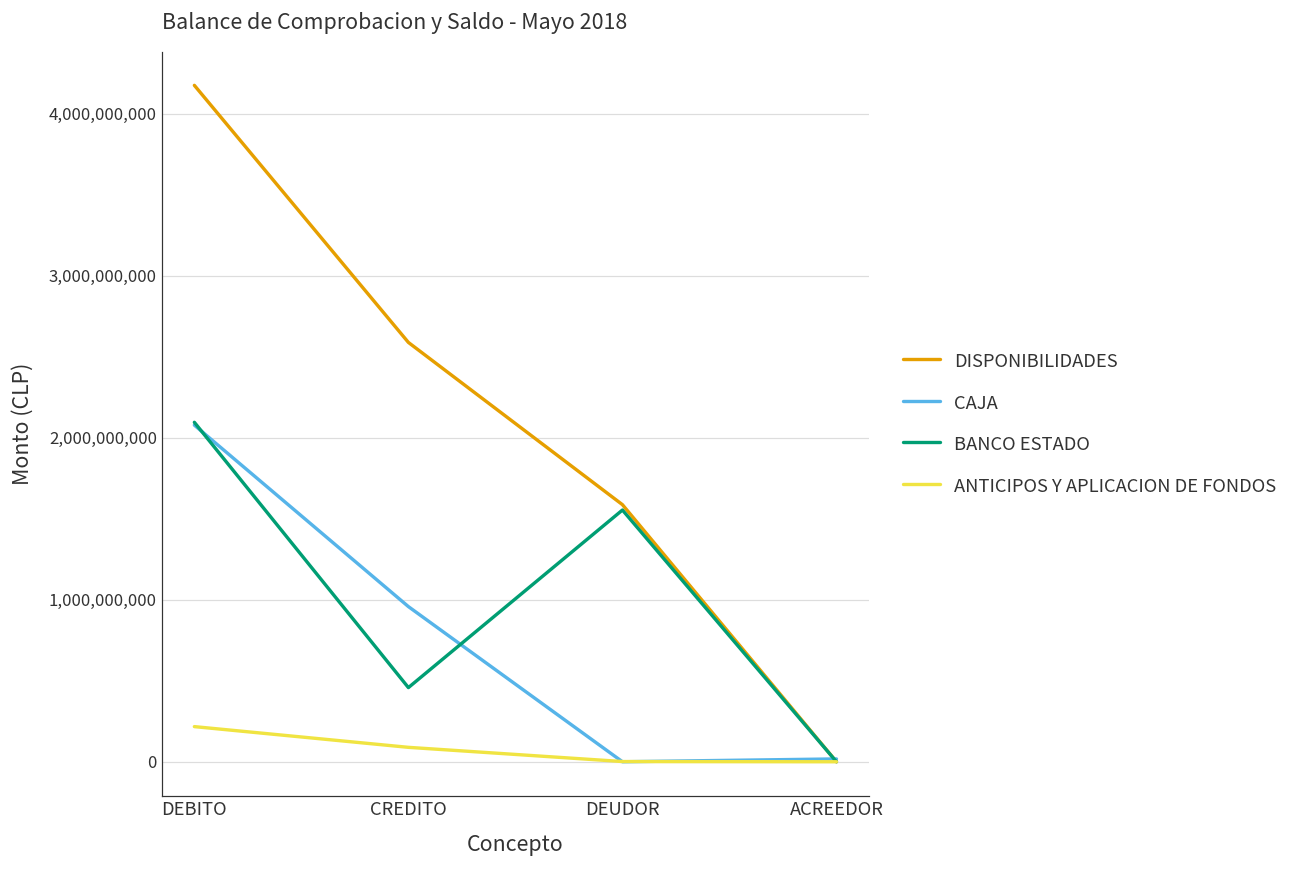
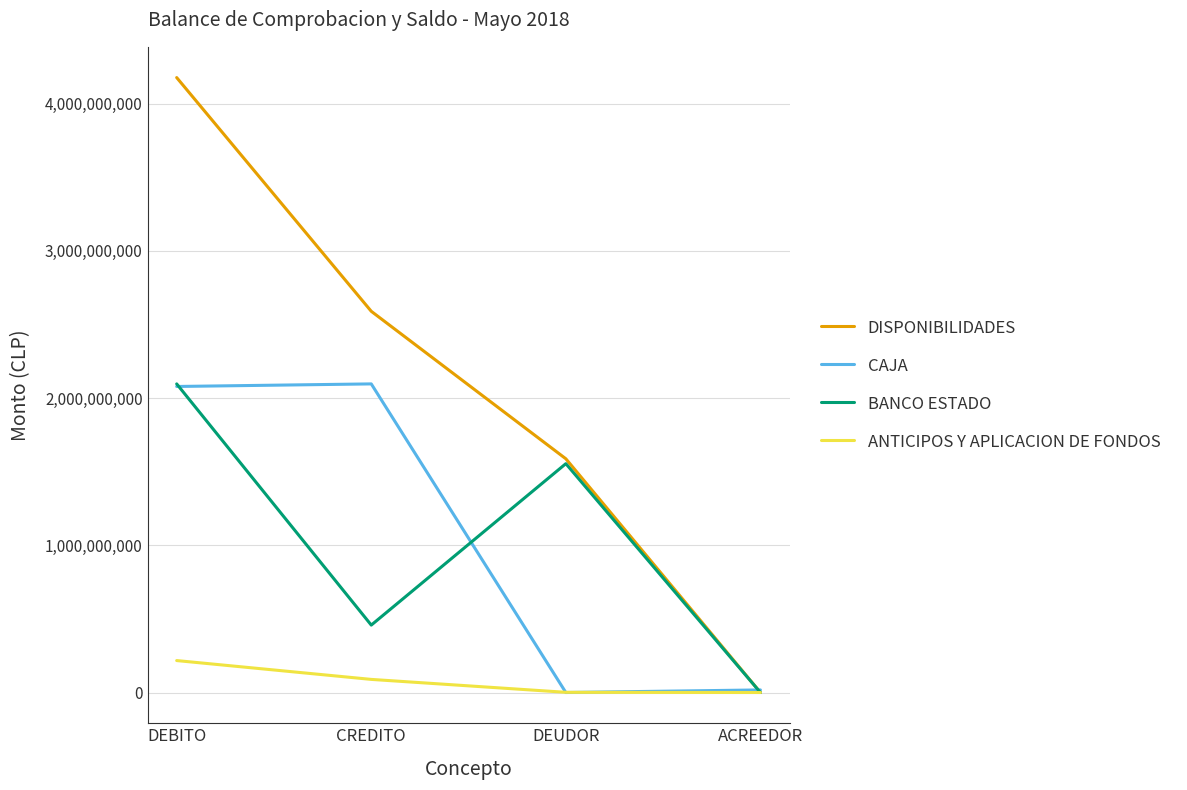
  {
    "DISPONIBILIDADES": {
      "DEBITO": "4,180,000,000",
      "CREDITO": "2,590,000,000",
      "DEUDOR": "1,590,000,000"
    },
    "CAJA": {
      "DEBITO": "2,080,000,000",
-     "CREDITO": "960,000,000",
+     "CREDITO": "2,100,000,000",
      "ACREEDOR": "20,000,000"
    },
    "BANCO ESTADO": {
      "DEBITO": "2,100,000,000",
      "CREDITO": "460,000,000",
      "DEUDOR": "1,550,000,000"
    },
    "ANTICIPOS Y APLICACION DE FONDOS": {
      "DEBITO": "220,000,000",
      "CREDITO": "90,000,000"
    }
  }
